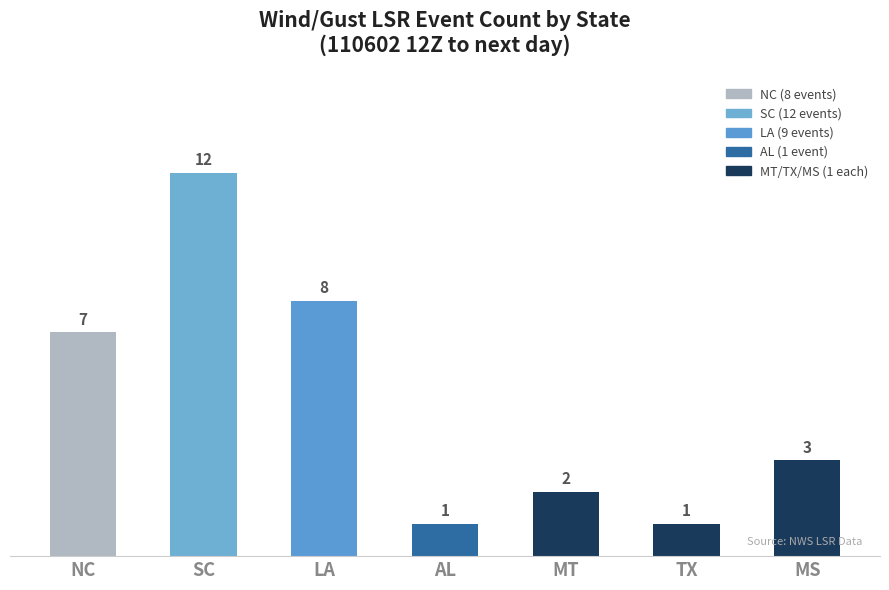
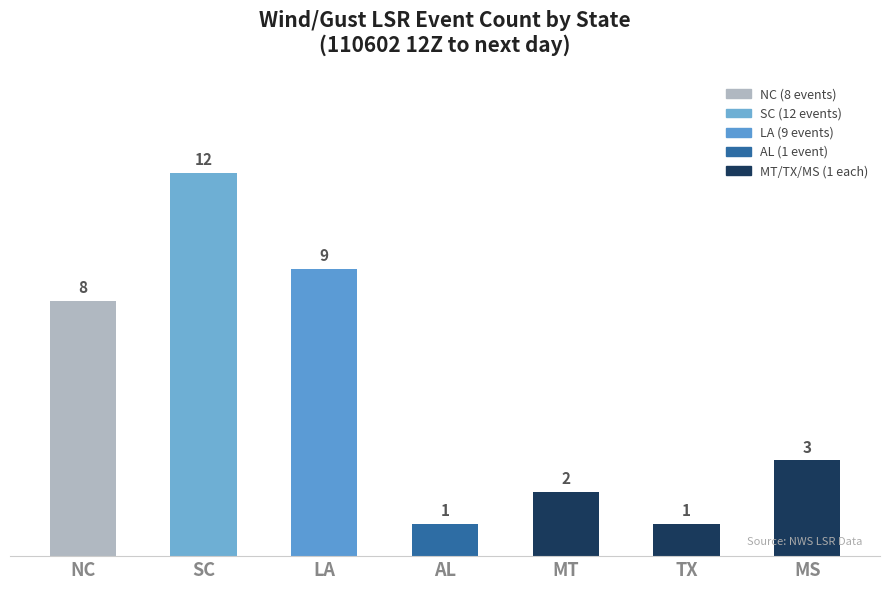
  {
-   "NC": 7,
+   "NC": 8,
    "SC": 12,
-   "LA": 8,
+   "LA": 9,
    "AL": 1,
    "MT": 2,
    "TX": 1,
    "MS": 3
  }
